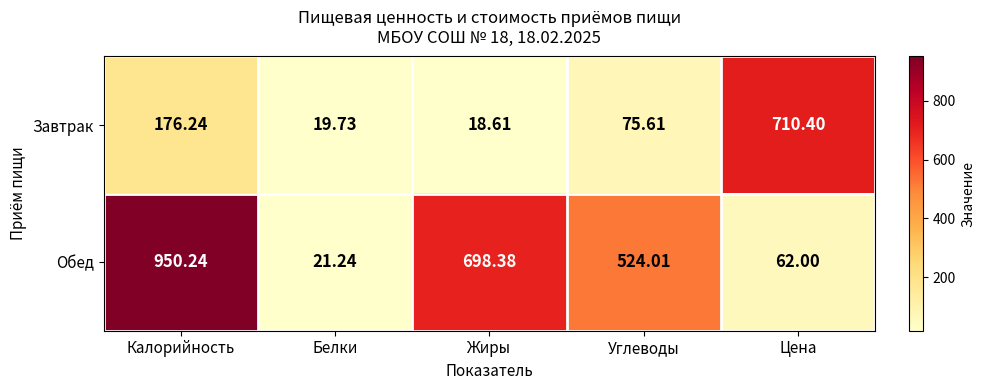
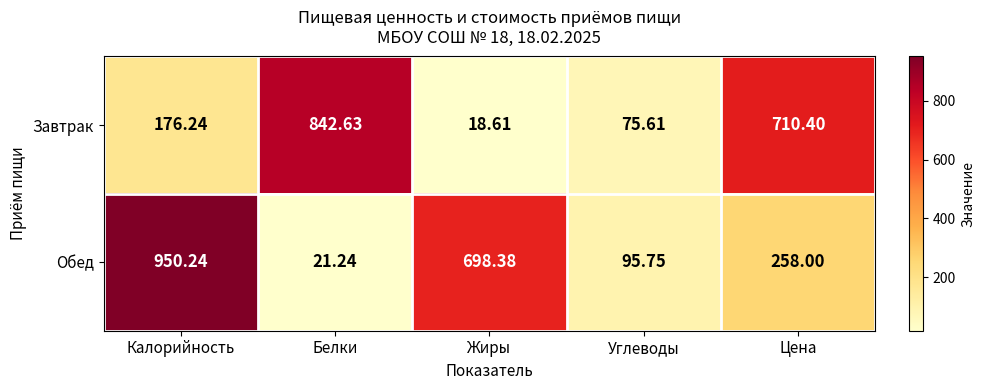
  {
    "Завтрак": {
      "Калорийность": 176.24,
-     "Белки": 19.73,
+     "Белки": 842.63,
      "Жиры": 18.61,
      "Углеводы": 75.61,
      "Цена": 710.40
    },
    "Обед": {
      "Калорийность": 950.24,
      "Белки": 21.24,
      "Жиры": 698.38,
-     "Углеводы": 524.01,
-     "Цена": 62.00
+     "Углеводы": 95.75,
+     "Цена": 258.00
    }
  }
